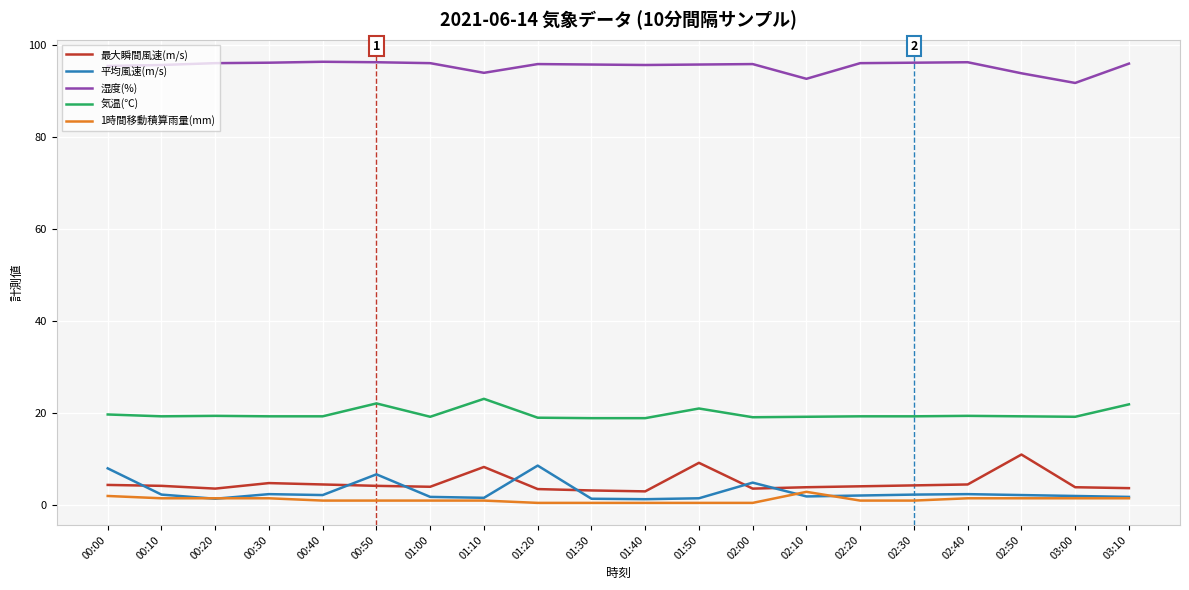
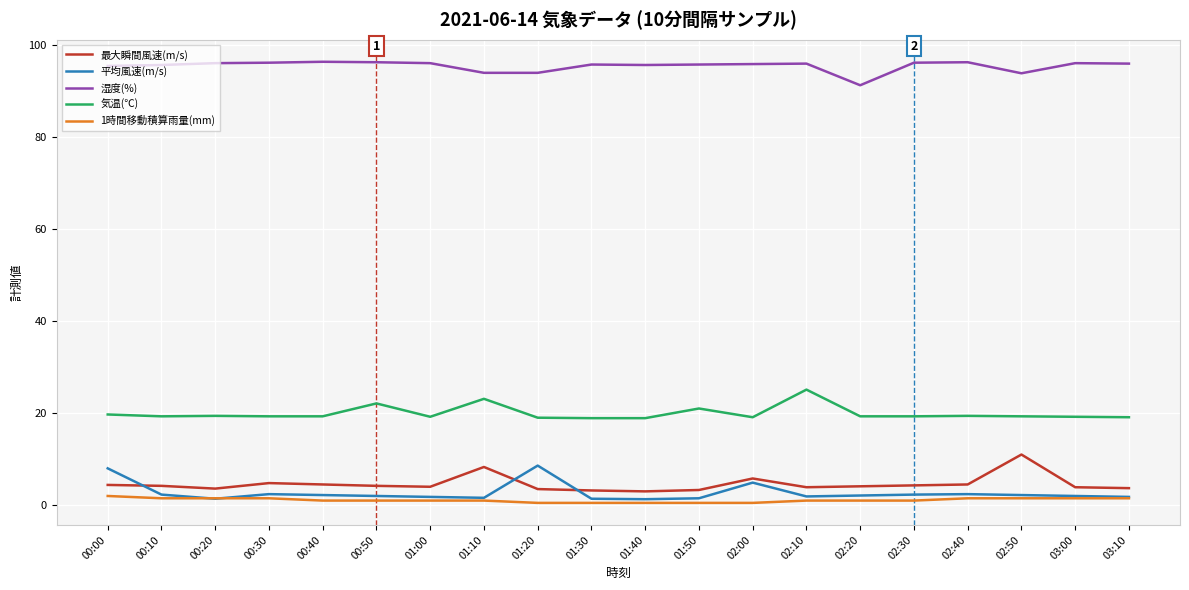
  {
    "最大瞬間風速(m/s)": {
      "00:00": 4,
      "00:10": 4,
      "00:20": 4,
      "00:30": 5,
      "00:40": 5,
      "00:50": 4,
      "01:00": 4,
      "01:10": 8,
      "01:20": 4,
      "01:30": 3,
      "01:40": 3,
-     "01:50": 9,
-     "02:00": 4,
+     "01:50": 3,
+     "02:00": 6,
      "02:10": 4,
      "02:20": 4,
      "02:30": 4,
      "02:40": 5,
      "02:50": 11,
      "03:00": 4,
      "03:10": 4
    },
    "平均風速(m/s)": {
      "00:00": 8,
      "00:10": 2,
      "00:30": 2,
      "00:40": 2,
-     "00:50": 7,
+     "00:50": 2,
      "01:00": 2,
      "01:10": 2,
      "01:20": 9,
      "01:30": 1,
      "01:40": 1,
      "01:50": 2,
      "02:00": 5,
      "02:10": 2,
      "02:20": 2,
      "02:30": 2,
      "02:40": 2,
      "02:50": 2
    },
    "湿度(%)": {
      "00:30": 96,
      "00:40": 96,
      "01:00": 96,
      "01:10": 94,
-     "01:20": 96,
+     "01:20": 94,
      "01:30": 96,
      "01:40": 96,
      "01:50": 96,
      "02:00": 96,
-     "02:10": 93,
-     "02:20": 96,
+     "02:10": 96,
+     "02:20": 91,
      "02:40": 96,
      "02:50": 94,
-     "03:00": 92,
+     "03:00": 96,
      "03:10": 96
    },
    "気温(℃)": {
      "00:00": 20,
      "00:10": 19,
      "00:20": 19,
      "00:30": 19,
      "00:40": 19,
      "00:50": 22,
      "01:00": 19,
      "01:10": 23,
      "01:20": 19,
      "01:30": 19,
      "01:40": 19,
      "01:50": 21,
      "02:00": 19,
-     "02:10": 19,
+     "02:10": 25,
      "02:20": 19,
      "02:30": 19,
      "02:40": 19,
      "02:50": 19,
      "03:00": 19,
-     "03:10": 22
+     "03:10": 19
    },
    "1時間移動積算雨量(mm)": {
      "00:00": 2,
      "00:10": 2,
      "00:30": 2,
      "00:40": 1,
      "00:50": 1,
      "01:00": 1,
      "01:10": 1,
      "01:20": 1,
      "01:30": 1,
      "01:40": 1,
      "01:50": 1,
      "02:00": 1,
-     "02:10": 3,
+     "02:10": 1,
      "02:20": 1,
      "02:30": 1,
      "02:40": 2,
      "02:50": 2
    }
  }
